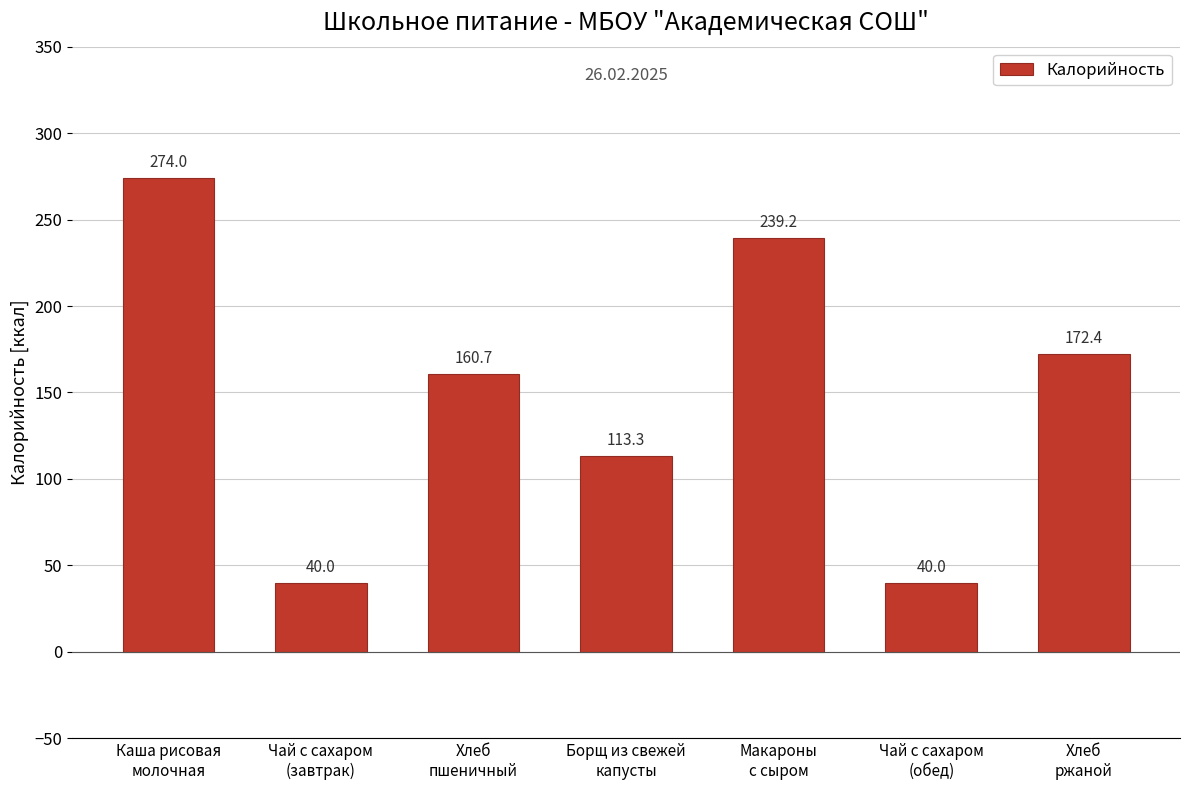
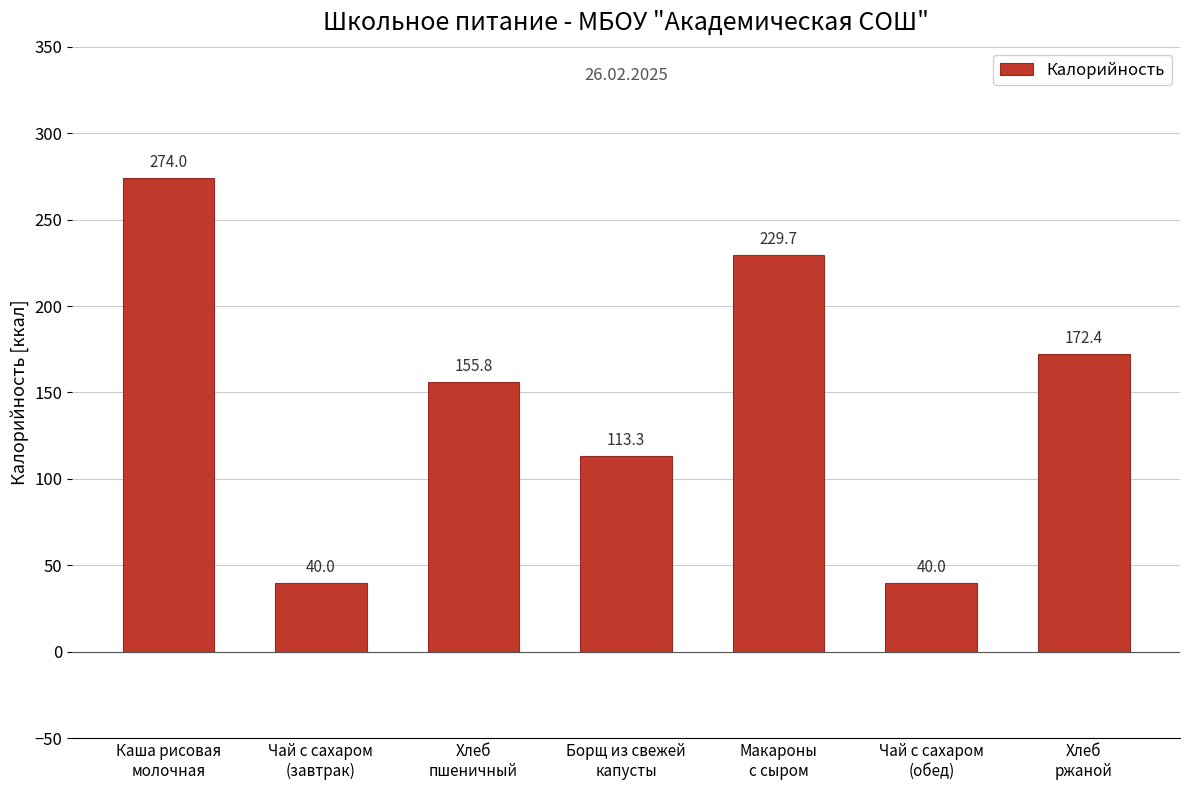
  {
    "Каша рисовая молочная": 274.0,
    "Чай с сахаром (завтрак)": 40.0,
-   "Хлеб пшеничный": 160.7,
+   "Хлеб пшеничный": 155.8,
    "Борщ из свежей капусты": 113.3,
-   "Макароны с сыром": 239.2,
+   "Макароны с сыром": 229.7,
    "Чай с сахаром (обед)": 40.0,
    "Хлеб ржаной": 172.4
  }
